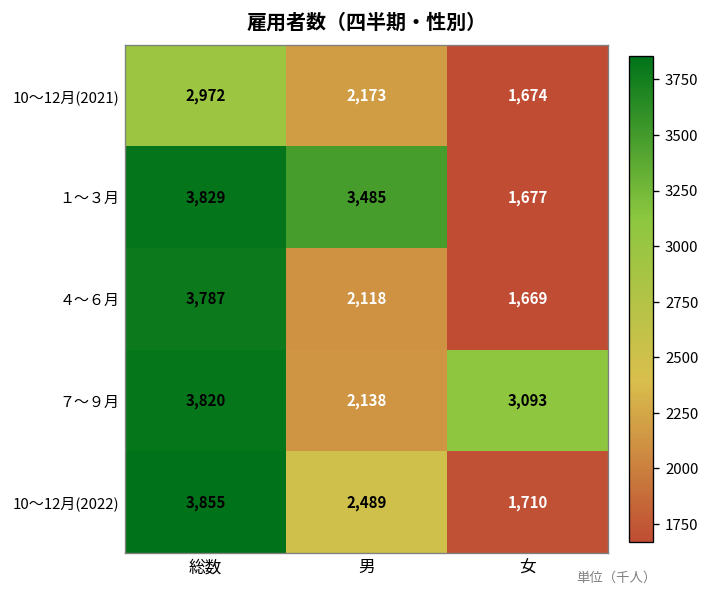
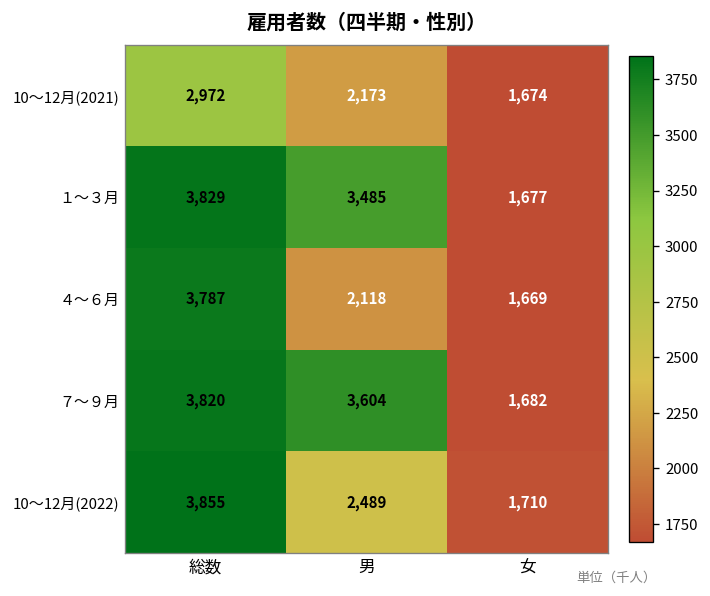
  {
    "10～12月(2021)": {
      "総数": "2,972",
      "男": "2,173",
      "女": "1,674"
    },
    "１～３月": {
      "総数": "3,829",
      "男": "3,485",
      "女": "1,677"
    },
    "４～６月": {
      "総数": "3,787",
      "男": "2,118",
      "女": "1,669"
    },
    "７～９月": {
      "総数": "3,820",
-     "男": "2,138",
-     "女": "3,093"
+     "男": "3,604",
+     "女": "1,682"
    },
    "10～12月(2022)": {
      "総数": "3,855",
      "男": "2,489",
      "女": "1,710"
    }
  }
